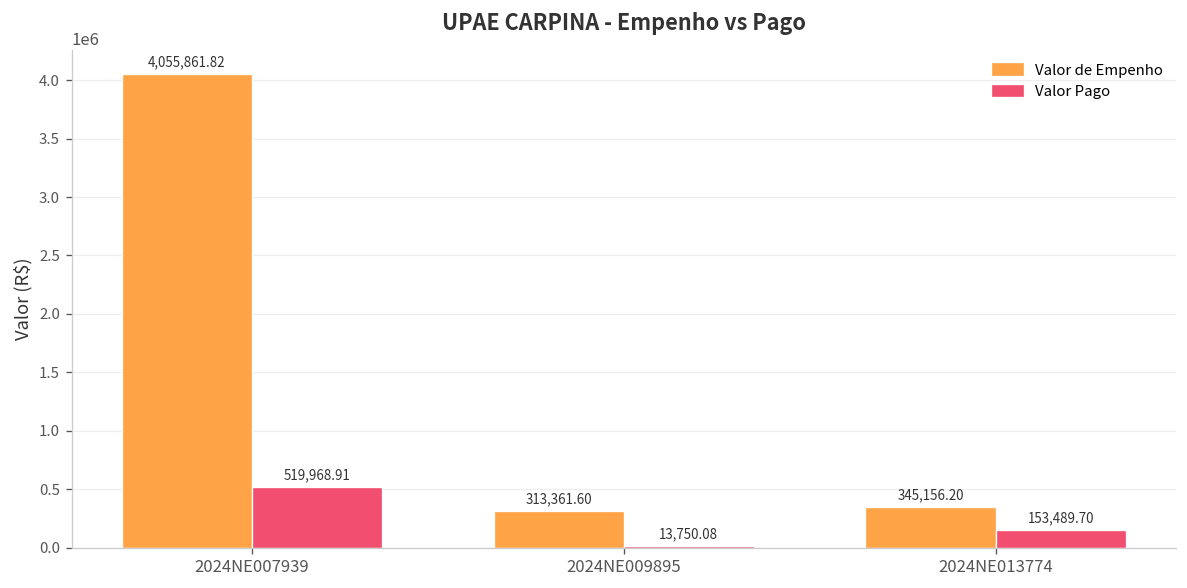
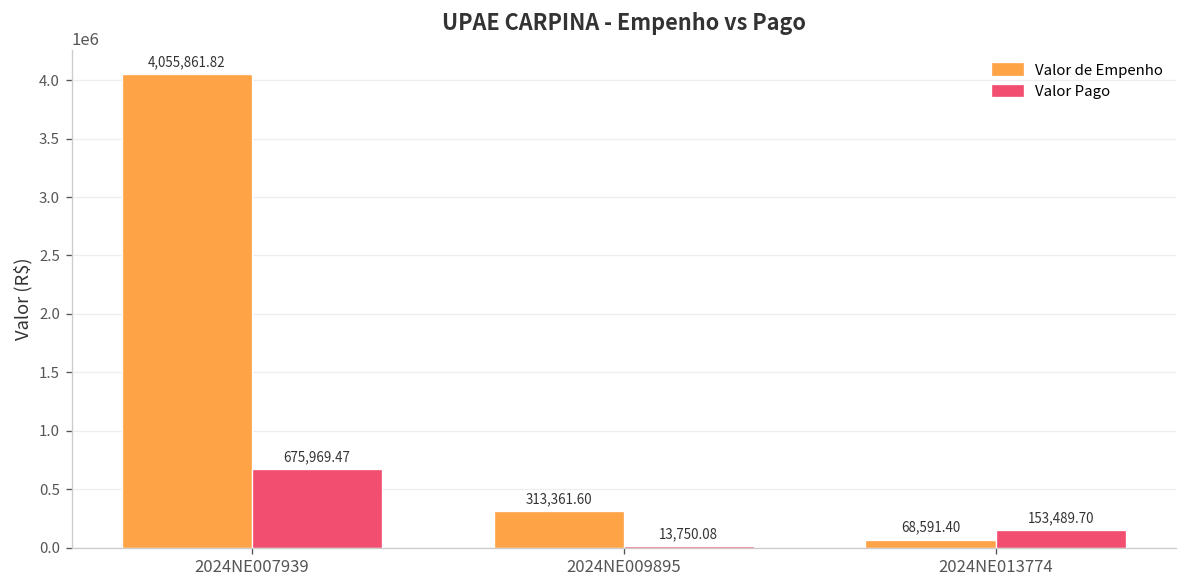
  {
    "Valor de Empenho": {
      "2024NE007939": "4,055,861.82",
      "2024NE009895": "313,361.60",
-     "2024NE013774": "345,156.20"
+     "2024NE013774": "68,591.40"
    },
    "Valor Pago": {
-     "2024NE007939": "519,968.91",
+     "2024NE007939": "675,969.47",
      "2024NE009895": "13,750.08",
      "2024NE013774": "153,489.70"
    }
  }
